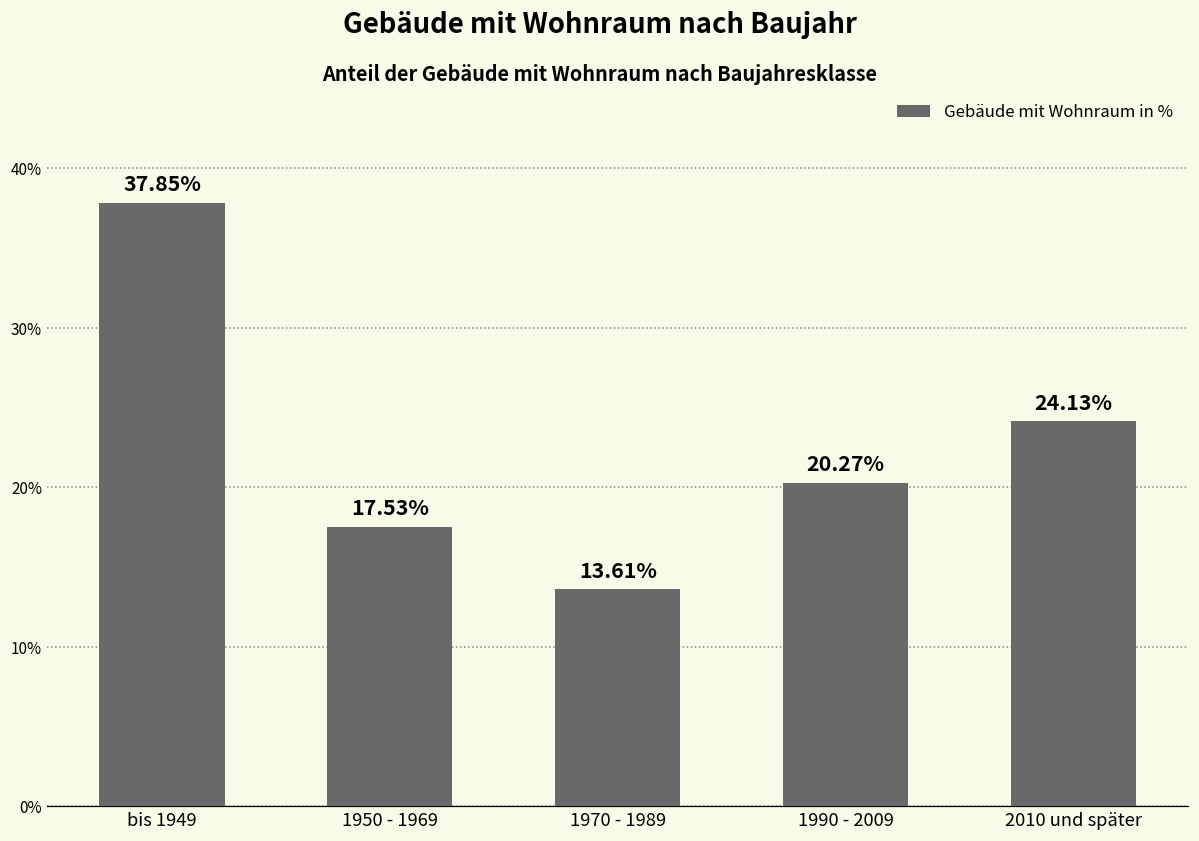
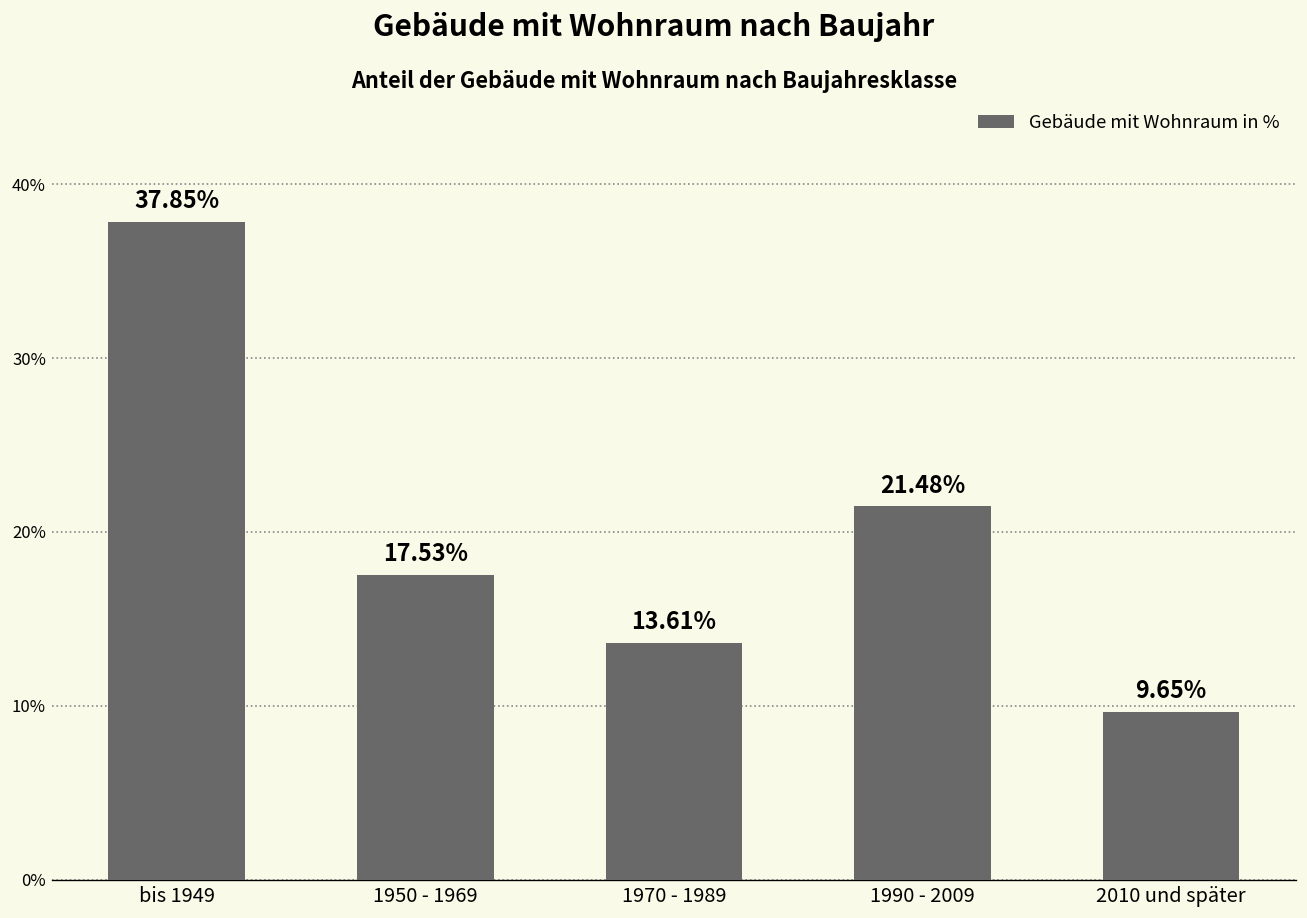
  {
    "bis 1949": "37.85%",
    "1950 - 1969": "17.53%",
    "1970 - 1989": "13.61%",
-   "1990 - 2009": "20.27%",
-   "2010 und später": "24.13%"
+   "1990 - 2009": "21.48%",
+   "2010 und später": "9.65%"
  }
